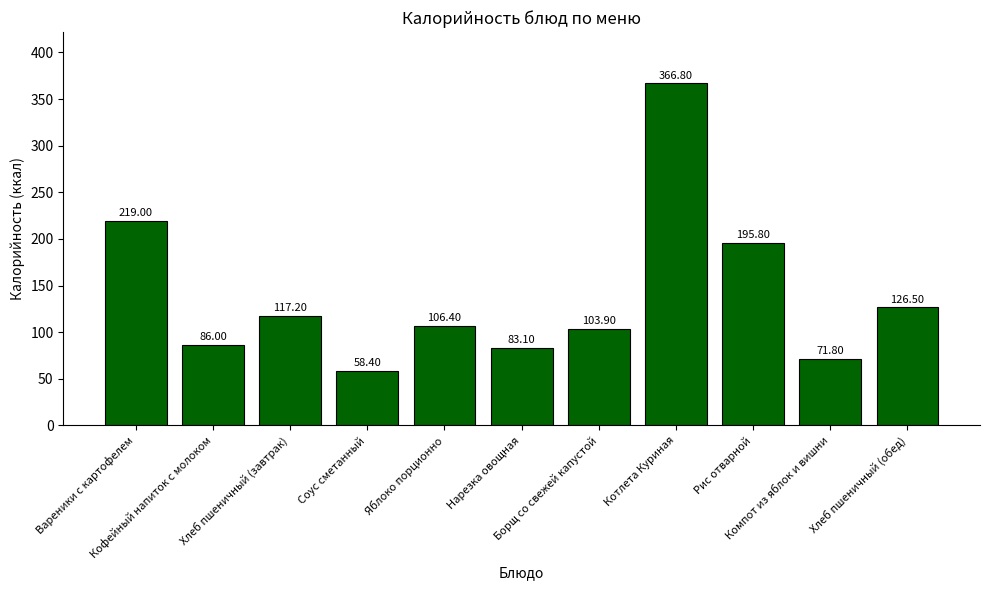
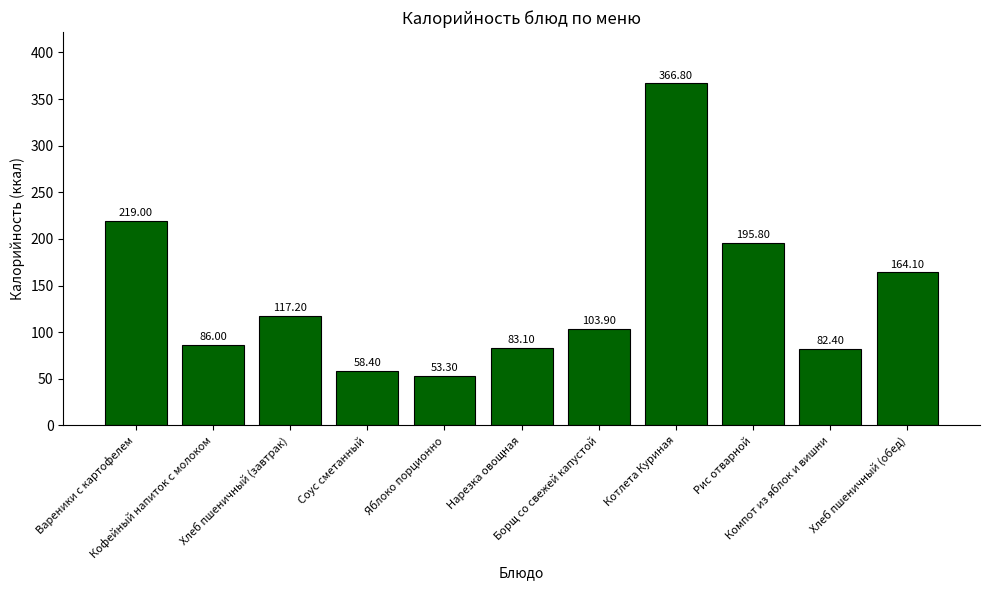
  {
    "Вареники с картофелем": 219.00,
    "Кофейный напиток с молоком": 86.00,
    "Хлеб пшеничный (завтрак)": 117.20,
    "Соус сметанный": 58.40,
-   "Яблоко порционно": 106.40,
+   "Яблоко порционно": 53.30,
    "Нарезка овощная": 83.10,
    "Борщ со свежей капустой": 103.90,
    "Котлета Куриная": 366.80,
    "Рис отварной": 195.80,
-   "Компот из яблок и вишни": 71.80,
-   "Хлеб пшеничный (обед)": 126.50
+   "Компот из яблок и вишни": 82.40,
+   "Хлеб пшеничный (обед)": 164.10
  }
